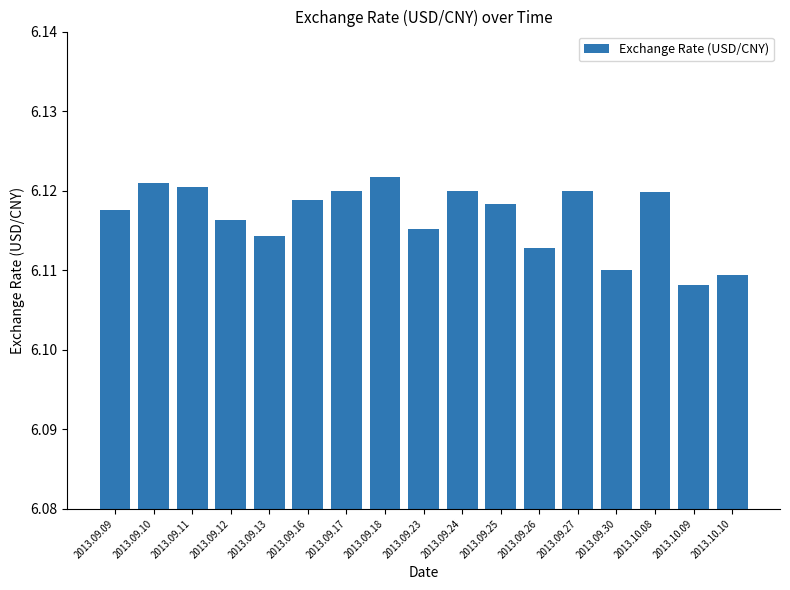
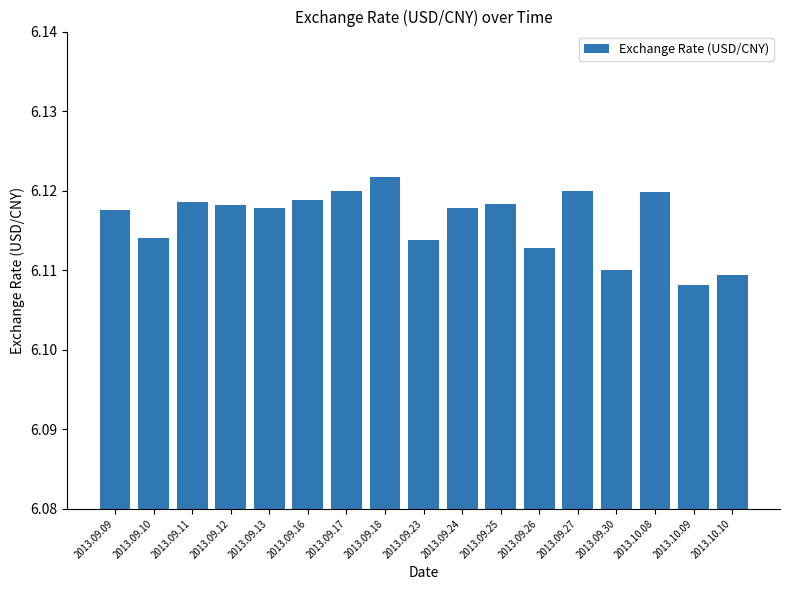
  {
    "2013.09.09": 6.118,
-   "2013.09.10": 6.121,
-   "2013.09.11": 6.121,
-   "2013.09.12": 6.116,
-   "2013.09.13": 6.114,
+   "2013.09.10": 6.114,
+   "2013.09.11": 6.119,
+   "2013.09.12": 6.118,
+   "2013.09.13": 6.118,
    "2013.09.16": 6.119,
    "2013.09.17": 6.120,
    "2013.09.18": 6.122,
-   "2013.09.23": 6.115,
-   "2013.09.24": 6.120,
+   "2013.09.23": 6.114,
+   "2013.09.24": 6.118,
    "2013.09.25": 6.118,
    "2013.09.26": 6.113,
    "2013.09.27": 6.120,
    "2013.09.30": 6.110,
    "2013.10.08": 6.120,
    "2013.10.09": 6.108,
    "2013.10.10": 6.109
  }
